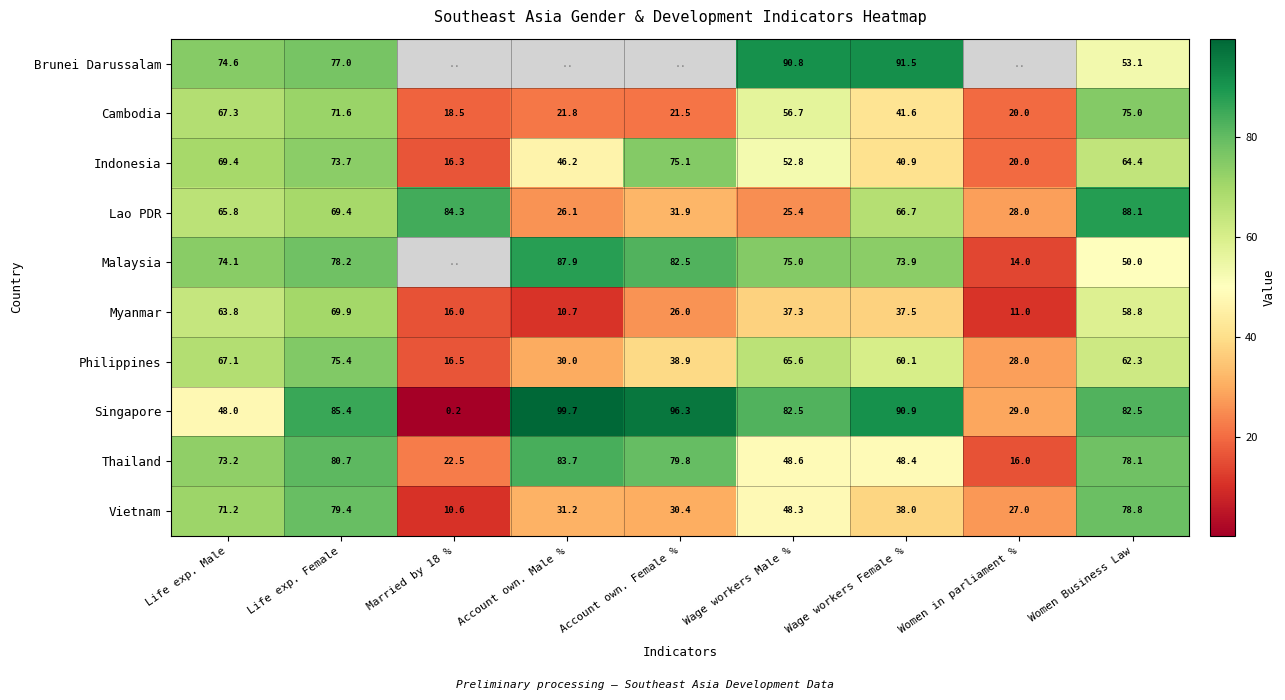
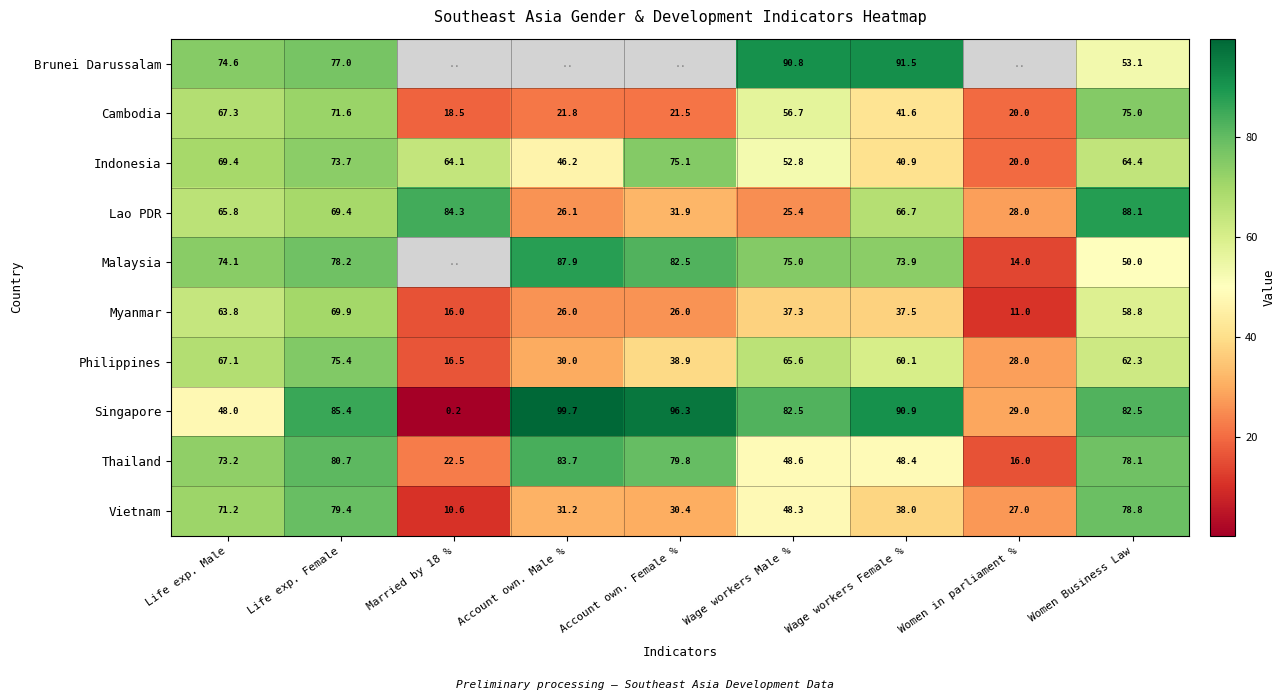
  {
    "Brunei Darussalam": {
      "Life exp. Male": 74.6,
      "Life exp. Female": 77.0,
      "Wage workers Male %": 90.8,
      "Wage workers Female %": 91.5,
      "Women Business Law": 53.1
    },
    "Cambodia": {
      "Life exp. Male": 67.3,
      "Life exp. Female": 71.6,
      "Married by 18 %": 18.5,
      "Account own. Male %": 21.8,
      "Account own. Female %": 21.5,
      "Wage workers Male %": 56.7,
      "Wage workers Female %": 41.6,
      "Women in parliament %": 20.0,
      "Women Business Law": 75.0
    },
    "Indonesia": {
      "Life exp. Male": 69.4,
      "Life exp. Female": 73.7,
-     "Married by 18 %": 16.3,
+     "Married by 18 %": 64.1,
      "Account own. Male %": 46.2,
      "Account own. Female %": 75.1,
      "Wage workers Male %": 52.8,
      "Wage workers Female %": 40.9,
      "Women in parliament %": 20.0,
      "Women Business Law": 64.4
    },
    "Lao PDR": {
      "Life exp. Male": 65.8,
      "Life exp. Female": 69.4,
      "Married by 18 %": 84.3,
      "Account own. Male %": 26.1,
      "Account own. Female %": 31.9,
      "Wage workers Male %": 25.4,
      "Wage workers Female %": 66.7,
      "Women in parliament %": 28.0,
      "Women Business Law": 88.1
    },
    "Malaysia": {
      "Life exp. Male": 74.1,
      "Life exp. Female": 78.2,
      "Account own. Male %": 87.9,
      "Account own. Female %": 82.5,
      "Wage workers Male %": 75.0,
      "Wage workers Female %": 73.9,
      "Women in parliament %": 14.0,
      "Women Business Law": 50.0
    },
    "Myanmar": {
      "Life exp. Male": 63.8,
      "Life exp. Female": 69.9,
      "Married by 18 %": 16.0,
-     "Account own. Male %": 10.7,
+     "Account own. Male %": 26.0,
      "Account own. Female %": 26.0,
      "Wage workers Male %": 37.3,
      "Wage workers Female %": 37.5,
      "Women in parliament %": 11.0,
      "Women Business Law": 58.8
    },
    "Philippines": {
      "Life exp. Male": 67.1,
      "Life exp. Female": 75.4,
      "Married by 18 %": 16.5,
      "Account own. Male %": 30.0,
      "Account own. Female %": 38.9,
      "Wage workers Male %": 65.6,
      "Wage workers Female %": 60.1,
      "Women in parliament %": 28.0,
      "Women Business Law": 62.3
    },
    "Singapore": {
      "Life exp. Male": 48.0,
      "Life exp. Female": 85.4,
      "Married by 18 %": 0.2,
      "Account own. Male %": 99.7,
      "Account own. Female %": 96.3,
      "Wage workers Male %": 82.5,
      "Wage workers Female %": 90.9,
      "Women in parliament %": 29.0,
      "Women Business Law": 82.5
    },
    "Thailand": {
      "Life exp. Male": 73.2,
      "Life exp. Female": 80.7,
      "Married by 18 %": 22.5,
      "Account own. Male %": 83.7,
      "Account own. Female %": 79.8,
      "Wage workers Male %": 48.6,
      "Wage workers Female %": 48.4,
      "Women in parliament %": 16.0,
      "Women Business Law": 78.1
    },
    "Vietnam": {
      "Life exp. Male": 71.2,
      "Life exp. Female": 79.4,
      "Married by 18 %": 10.6,
      "Account own. Male %": 31.2,
      "Account own. Female %": 30.4,
      "Wage workers Male %": 48.3,
      "Wage workers Female %": 38.0,
      "Women in parliament %": 27.0,
      "Women Business Law": 78.8
    }
  }
